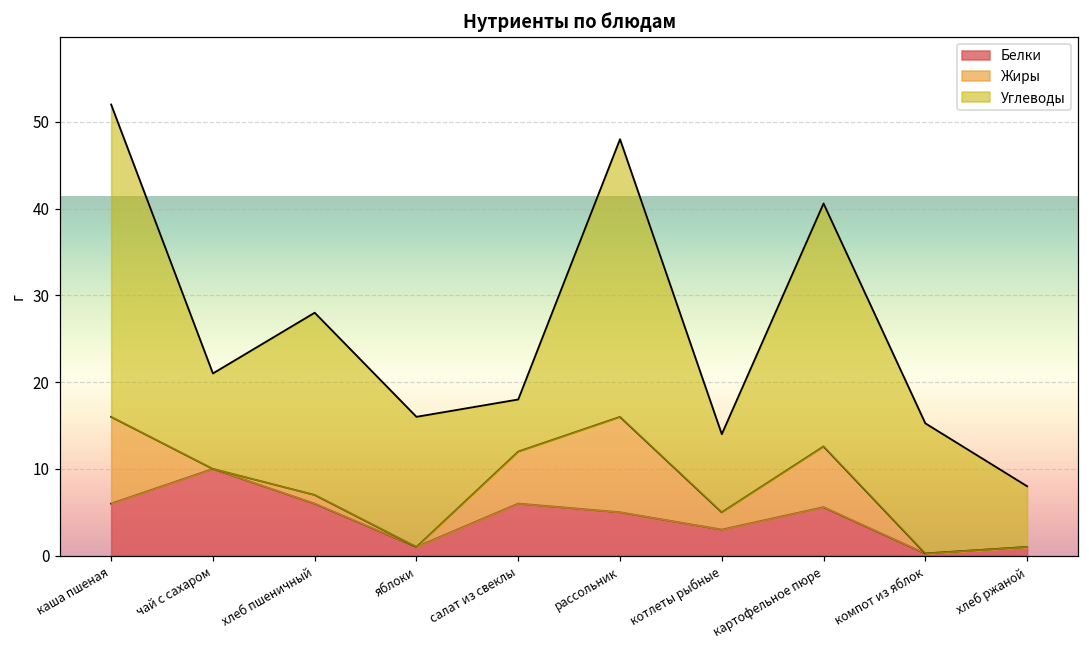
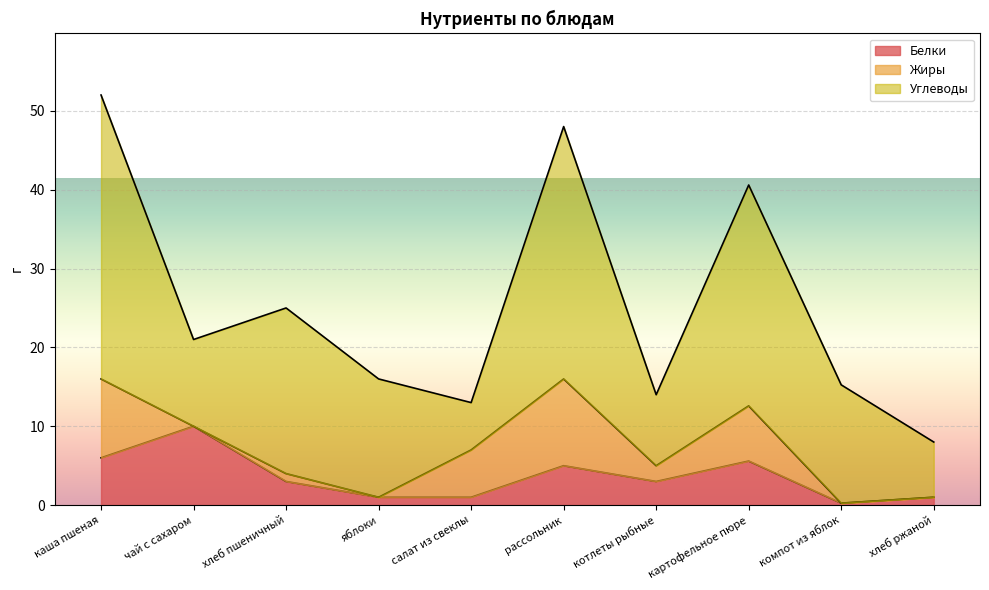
  {
    "Белки": {
      "каша пшеная": 6,
-     "хлеб пшеничный": 6,
-     "салат из свеклы": 6,
+     "хлеб пшеничный": 3,
+     "салат из свеклы": 1,
      "рассольник": 5,
      "котлеты рыбные": 3,
      "картофельное пюре": 6
    }
  }
